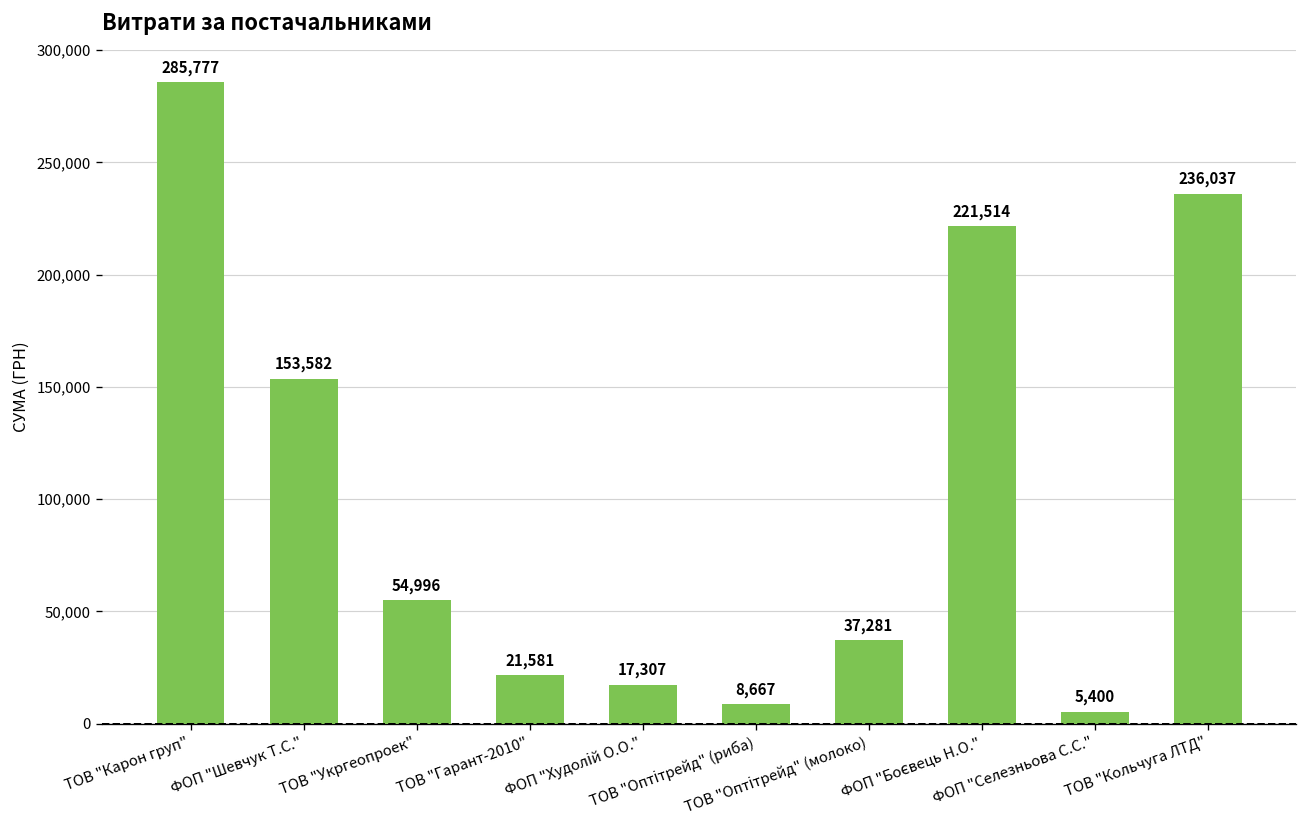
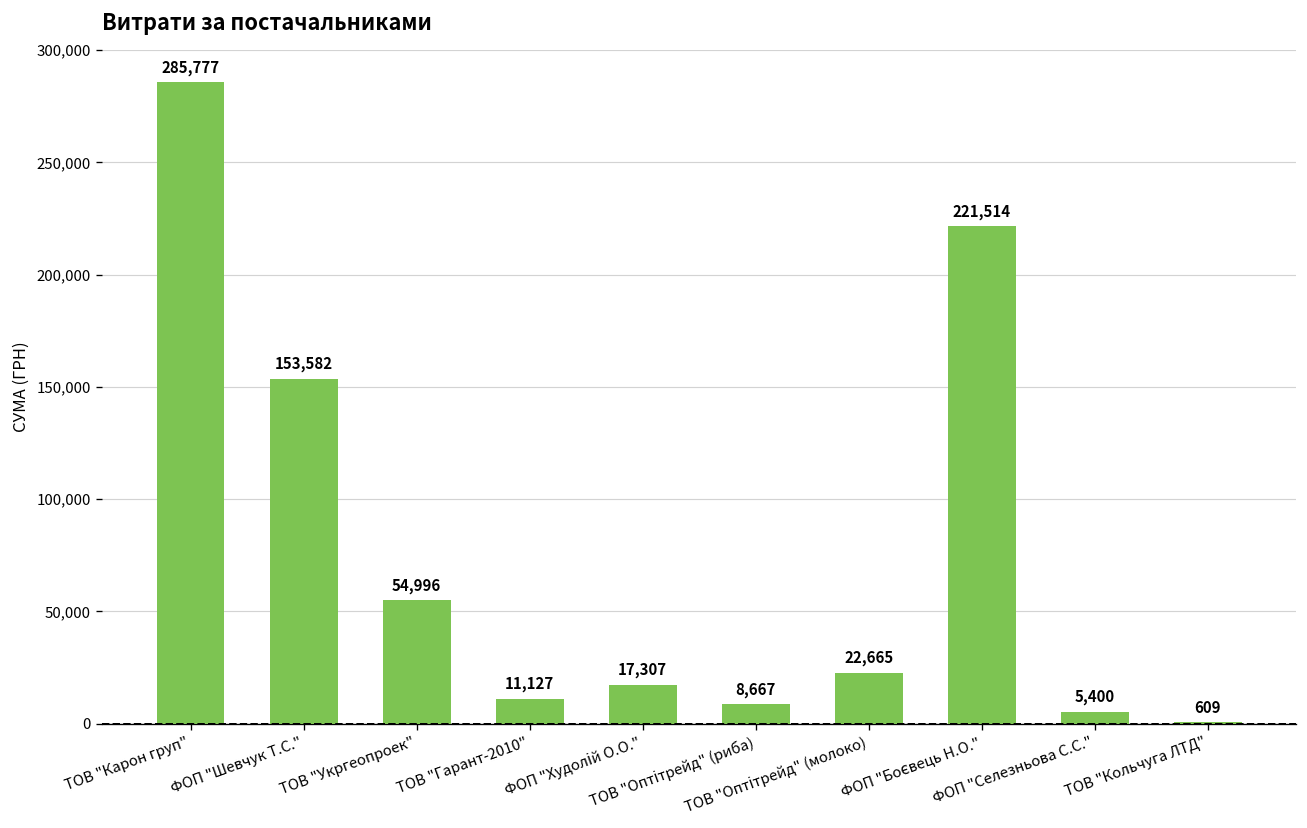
  {
    "ТОВ \"Карон груп\"": "285,777",
    "ФОП \"Шевчук Т.С.\"": "153,582",
    "ТОВ \"Укргеопроек\"": "54,996",
-   "ТОВ \"Гарант-2010\"": "21,581",
+   "ТОВ \"Гарант-2010\"": "11,127",
    "ФОП \"Худолій О.О.\"": "17,307",
    "ТОВ \"Оптітрейд\" (риба)": "8,667",
-   "ТОВ \"Оптітрейд\" (молоко)": "37,281",
+   "ТОВ \"Оптітрейд\" (молоко)": "22,665",
    "ФОП \"Боєвець Н.О.\"": "221,514",
    "ФОП \"Селезньова С.С.\"": "5,400",
-   "ТОВ \"Кольчуга ЛТД\"": "236,037"
+   "ТОВ \"Кольчуга ЛТД\"": "609"
  }
